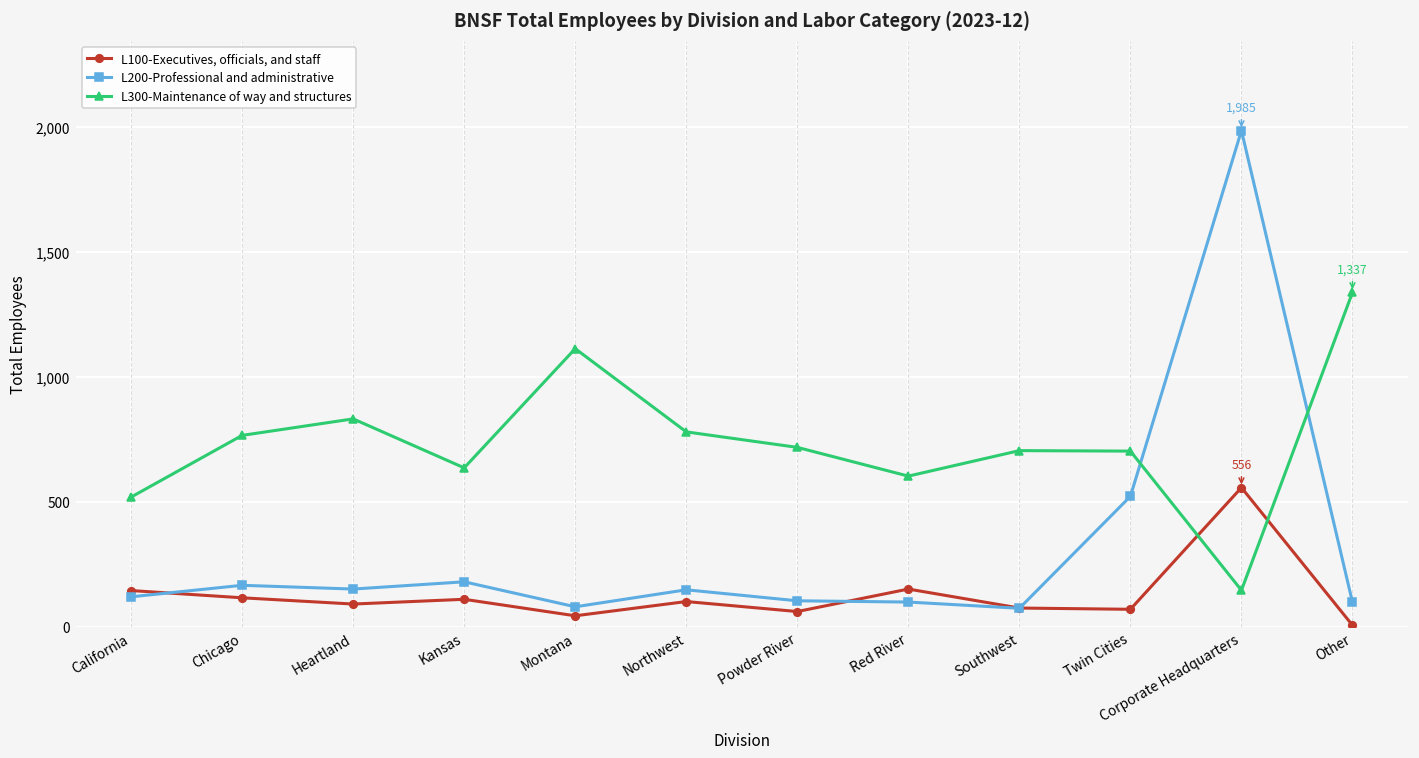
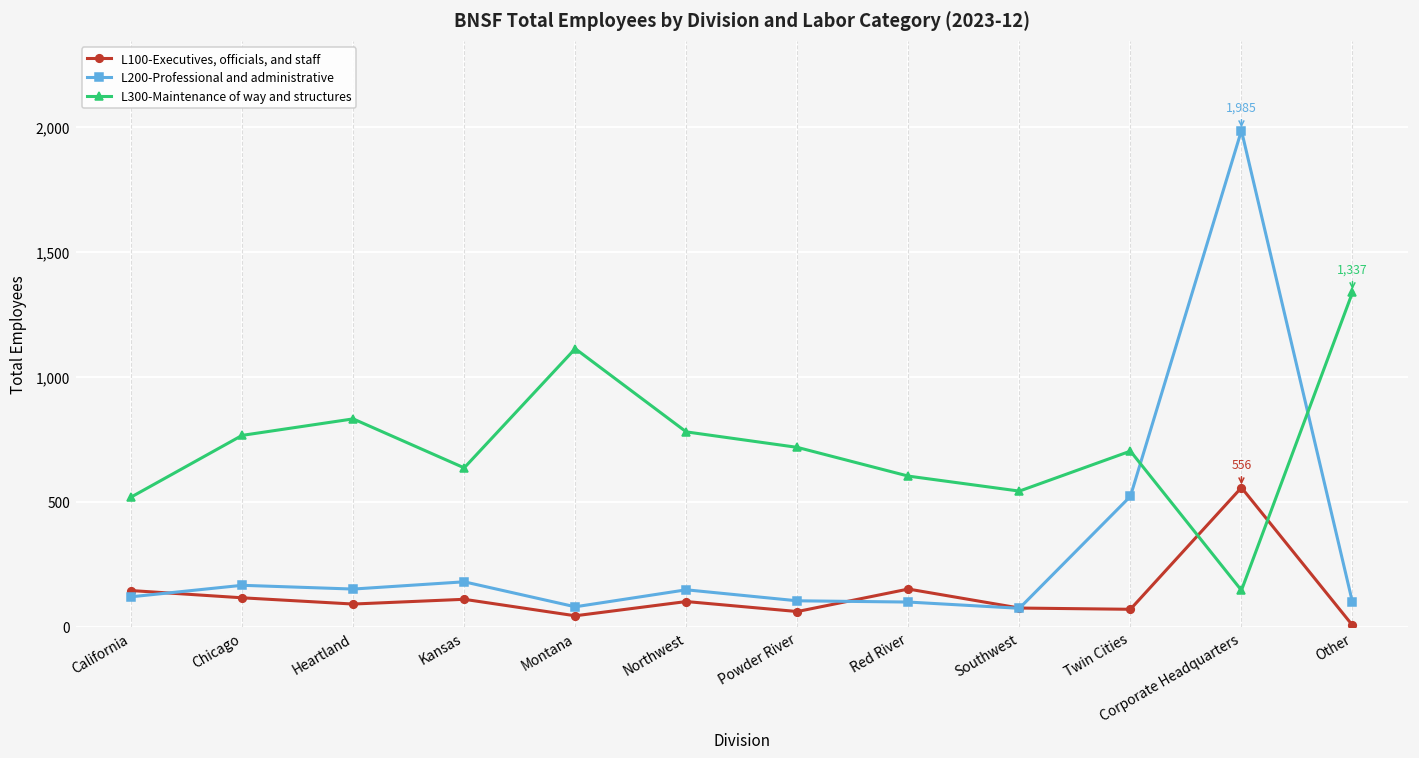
  {
    "L100-Executives, officials, and staff": {
      "Corporate Headquarters": "556"
    },
    "L200-Professional and administrative": {
      "Corporate Headquarters": "1,985"
    },
    "L300-Maintenance of way and structures": {
      "California": "520",
      "Chicago": "770",
      "Heartland": "830",
      "Kansas": "640",
      "Montana": "1,110",
      "Northwest": "780",
      "Powder River": "720",
      "Red River": "600",
-     "Southwest": "700",
+     "Southwest": "540",
      "Twin Cities": "700",
      "Corporate Headquarters": "150"
    }
  }
